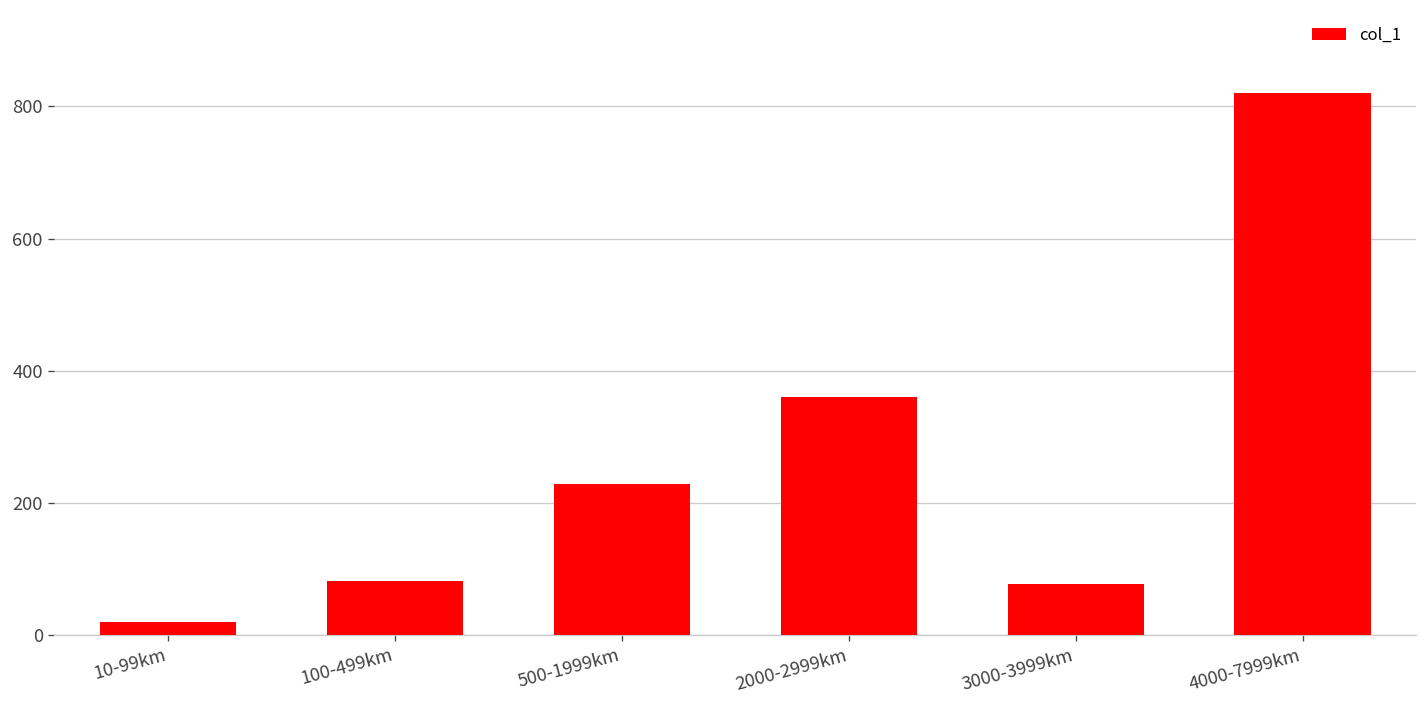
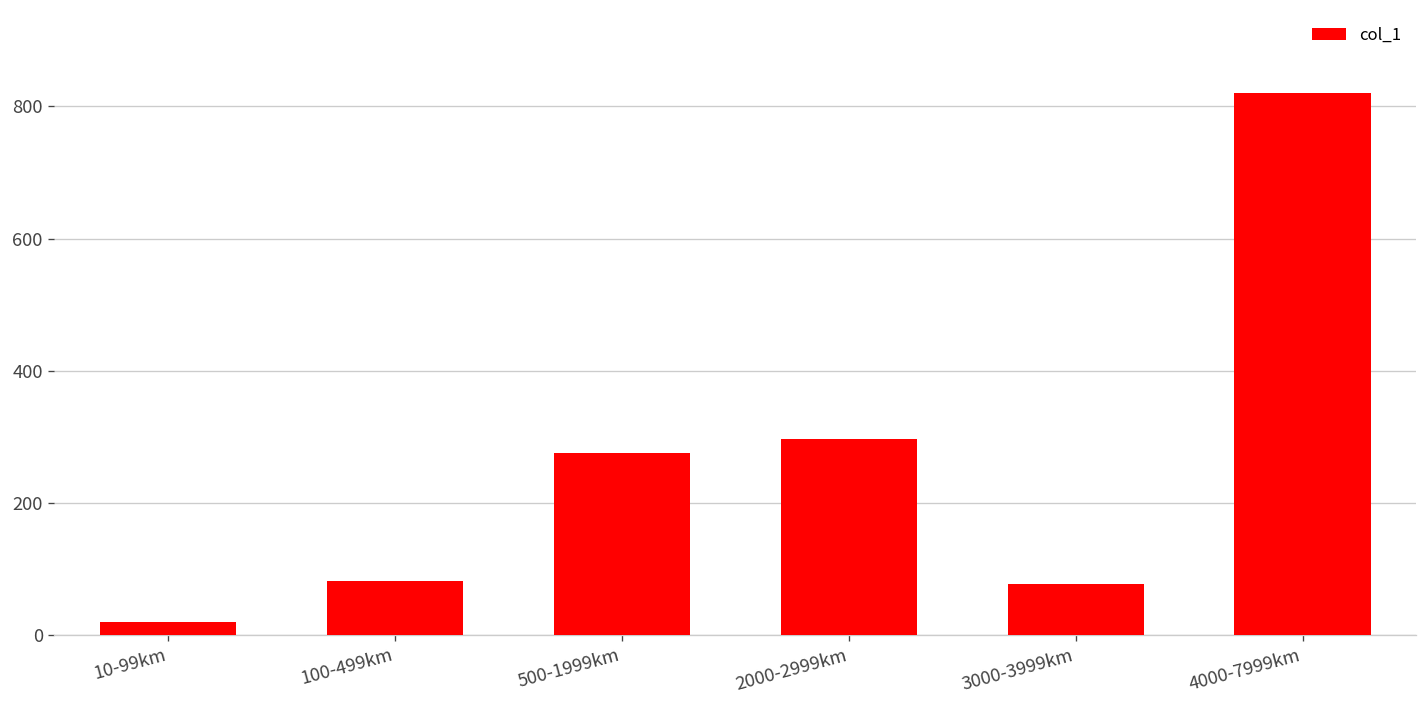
  {
    "10-99km": 20,
    "100-499km": 80,
-   "500-1999km": 230,
-   "2000-2999km": 360,
+   "500-1999km": 280,
+   "2000-2999km": 300,
    "3000-3999km": 80,
    "4000-7999km": 820
  }
